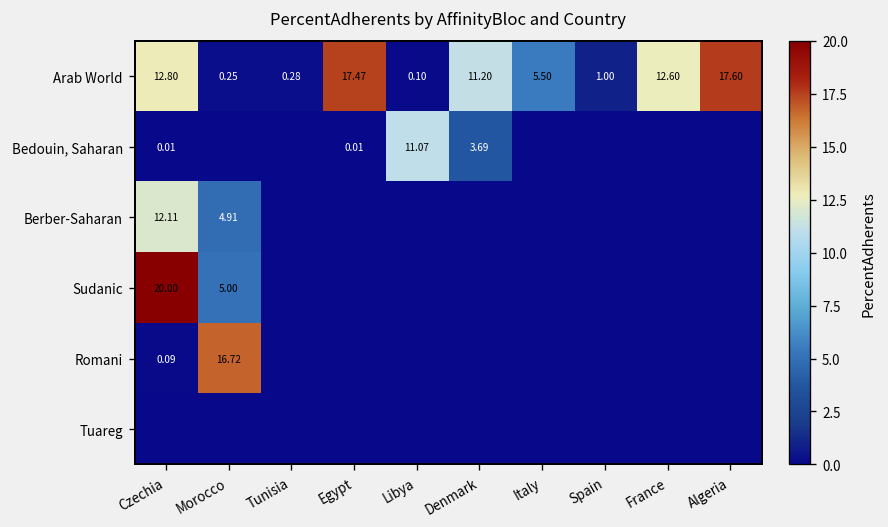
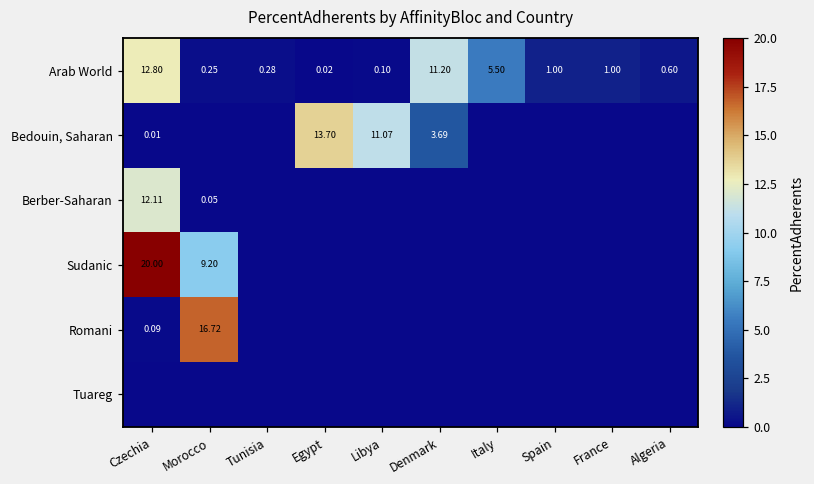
  {
    "Arab World": {
      "Czechia": 12.80,
      "Morocco": 0.25,
      "Tunisia": 0.28,
-     "Egypt": 17.47,
+     "Egypt": 0.02,
      "Libya": 0.10,
      "Denmark": 11.20,
      "Italy": 5.50,
      "Spain": 1.00,
-     "France": 12.60,
-     "Algeria": 17.60
+     "France": 1.00,
+     "Algeria": 0.60
    },
    "Bedouin, Saharan": {
      "Czechia": 0.01,
-     "Egypt": 0.01,
+     "Egypt": 13.70,
      "Libya": 11.07,
      "Denmark": 3.69
    },
    "Berber-Saharan": {
      "Czechia": 12.11,
-     "Morocco": 4.91
+     "Morocco": 0.05
    },
    "Sudanic": {
      "Czechia": 20.00,
-     "Morocco": 5.00
+     "Morocco": 9.20
    },
    "Romani": {
      "Czechia": 0.09,
      "Morocco": 16.72
    }
  }
